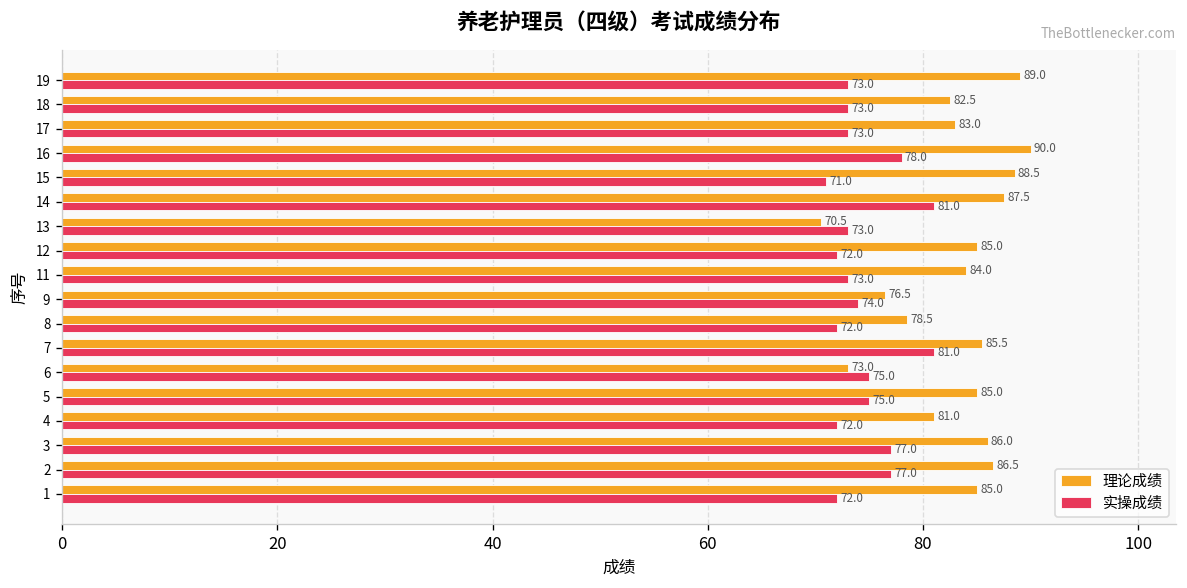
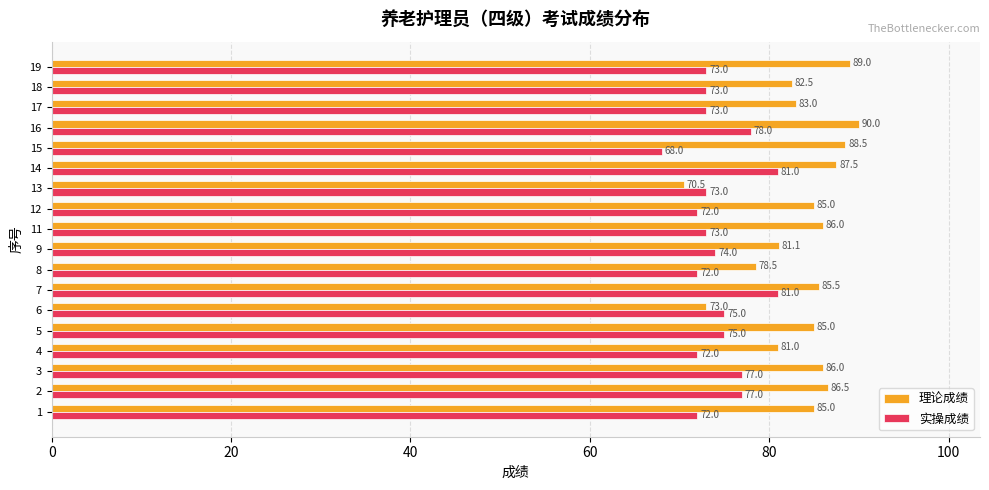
  {
    "理论成绩": {
      "19": 89.0,
      "18": 82.5,
      "17": 83.0,
      "16": 90.0,
      "15": 88.5,
      "14": 87.5,
      "13": 70.5,
      "12": 85.0,
-     "11": 84.0,
-     "9": 76.5,
+     "11": 86.0,
+     "9": 81.1,
      "8": 78.5,
      "7": 85.5,
      "6": 73.0,
      "5": 85.0,
      "4": 81.0,
      "3": 86.0,
      "2": 86.5,
      "1": 85.0
    },
    "实操成绩": {
      "19": 73.0,
      "18": 73.0,
      "17": 73.0,
      "16": 78.0,
-     "15": 71.0,
+     "15": 68.0,
      "14": 81.0,
      "13": 73.0,
      "12": 72.0,
      "11": 73.0,
      "9": 74.0,
      "8": 72.0,
      "7": 81.0,
      "6": 75.0,
      "5": 75.0,
      "4": 72.0,
      "3": 77.0,
      "2": 77.0,
      "1": 72.0
    }
  }
